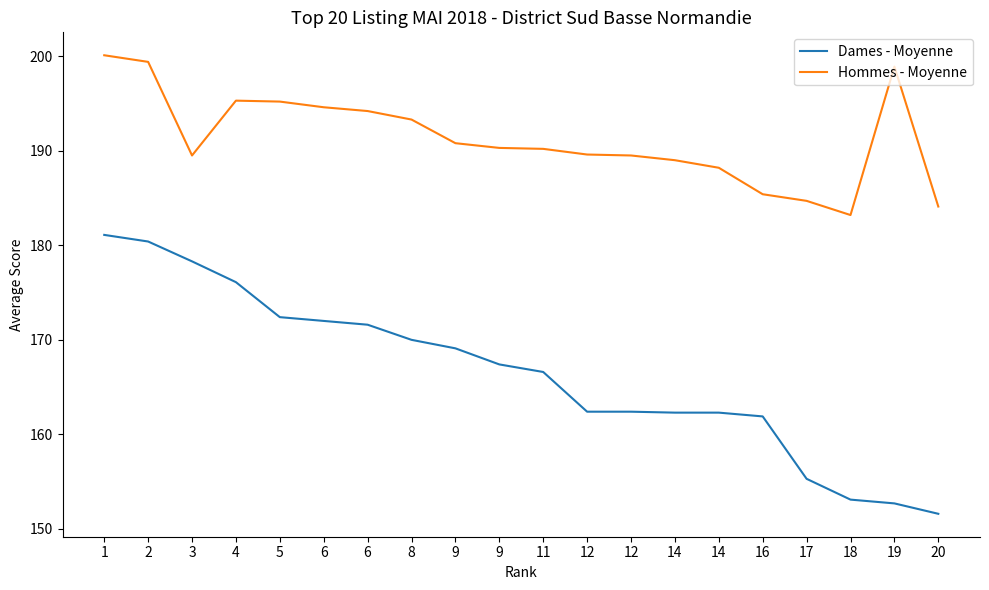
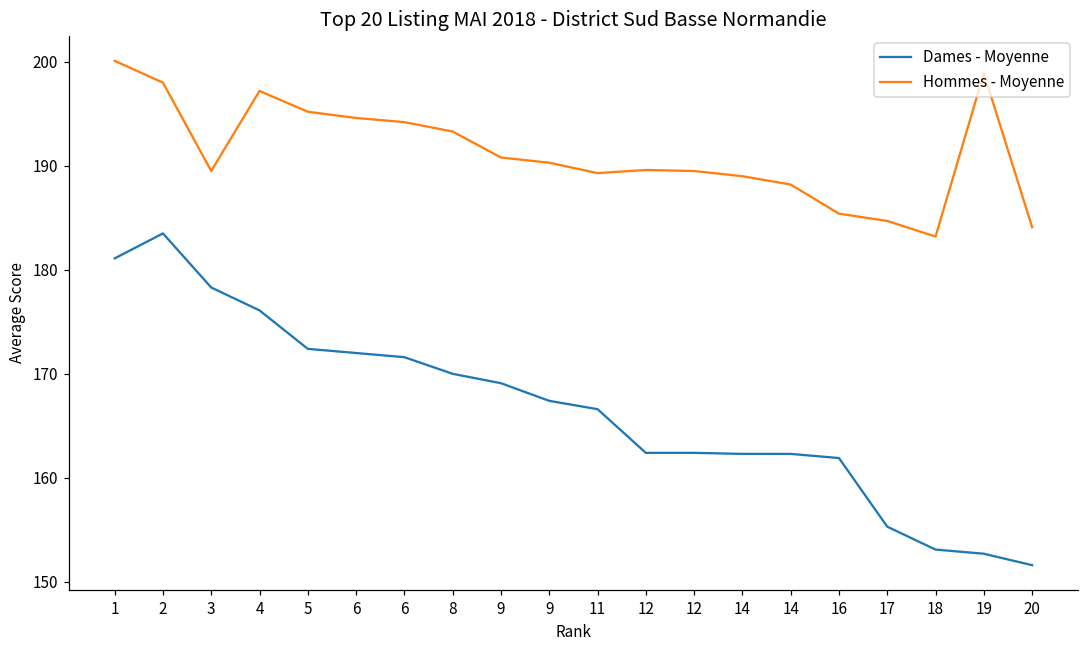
  {
    "Dames - Moyenne": {
      "1": 181,
-     "2": 180,
+     "2": 184,
      "3": 178,
      "4": 176,
      "5": 172,
      "8": 170,
      "11": 167,
      "16": 162,
      "17": 155,
      "18": 153,
      "19": 153,
      "20": 152
    },
    "Hommes - Moyenne": {
      "1": 200,
-     "2": 199,
+     "2": 198,
      "3": 190,
-     "4": 195,
+     "4": 197,
      "5": 195,
      "8": 193,
-     "11": 190,
+     "11": 189,
      "16": 185,
      "17": 185,
      "18": 183,
      "20": 184
    }
  }
